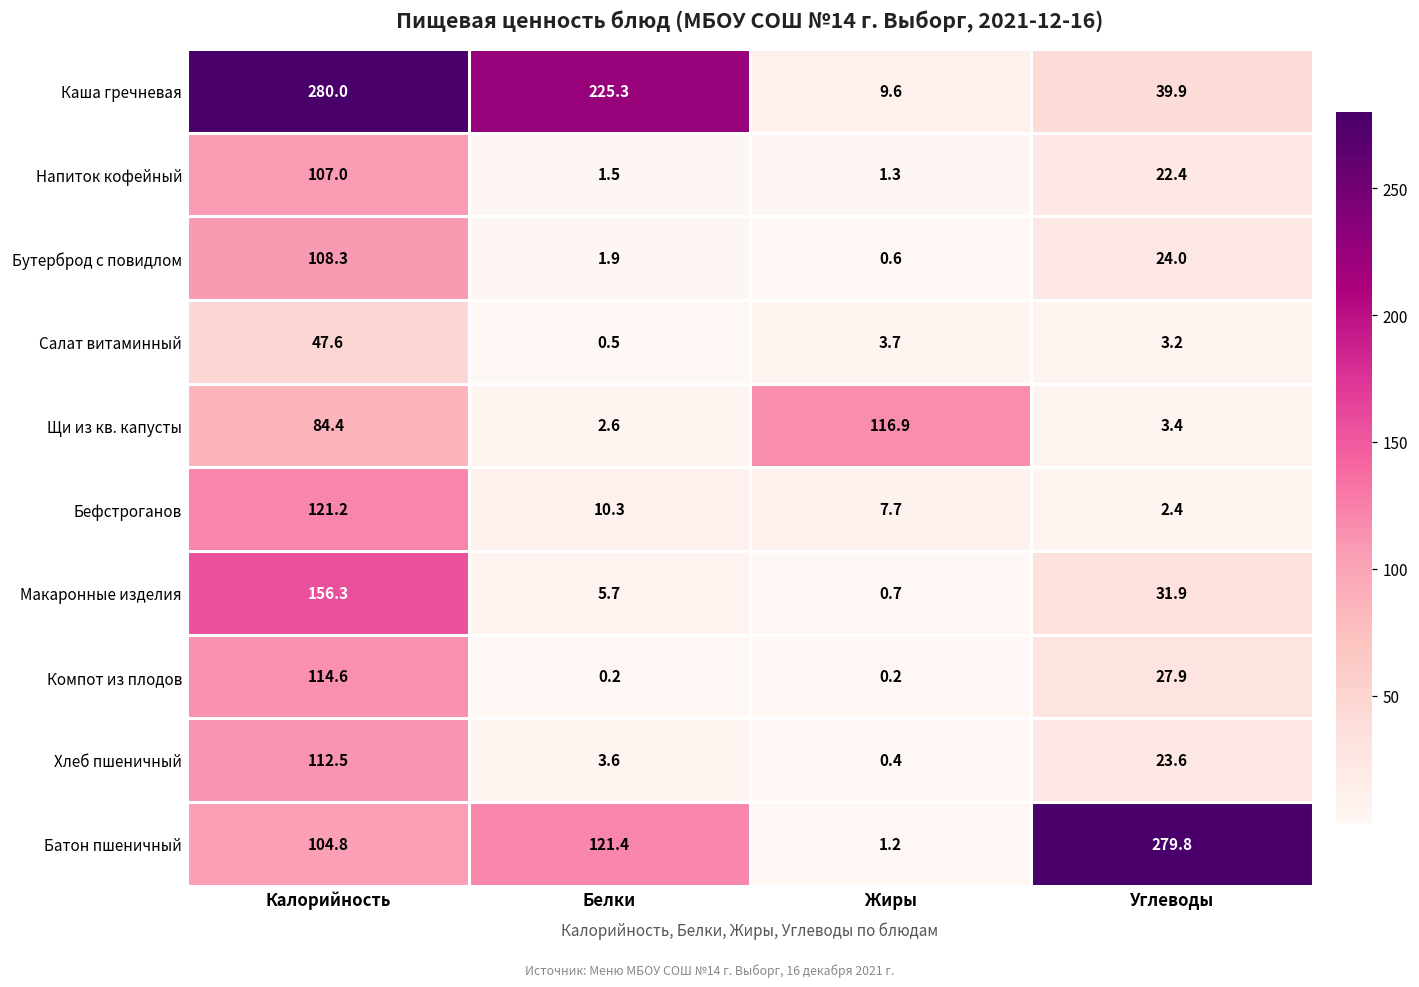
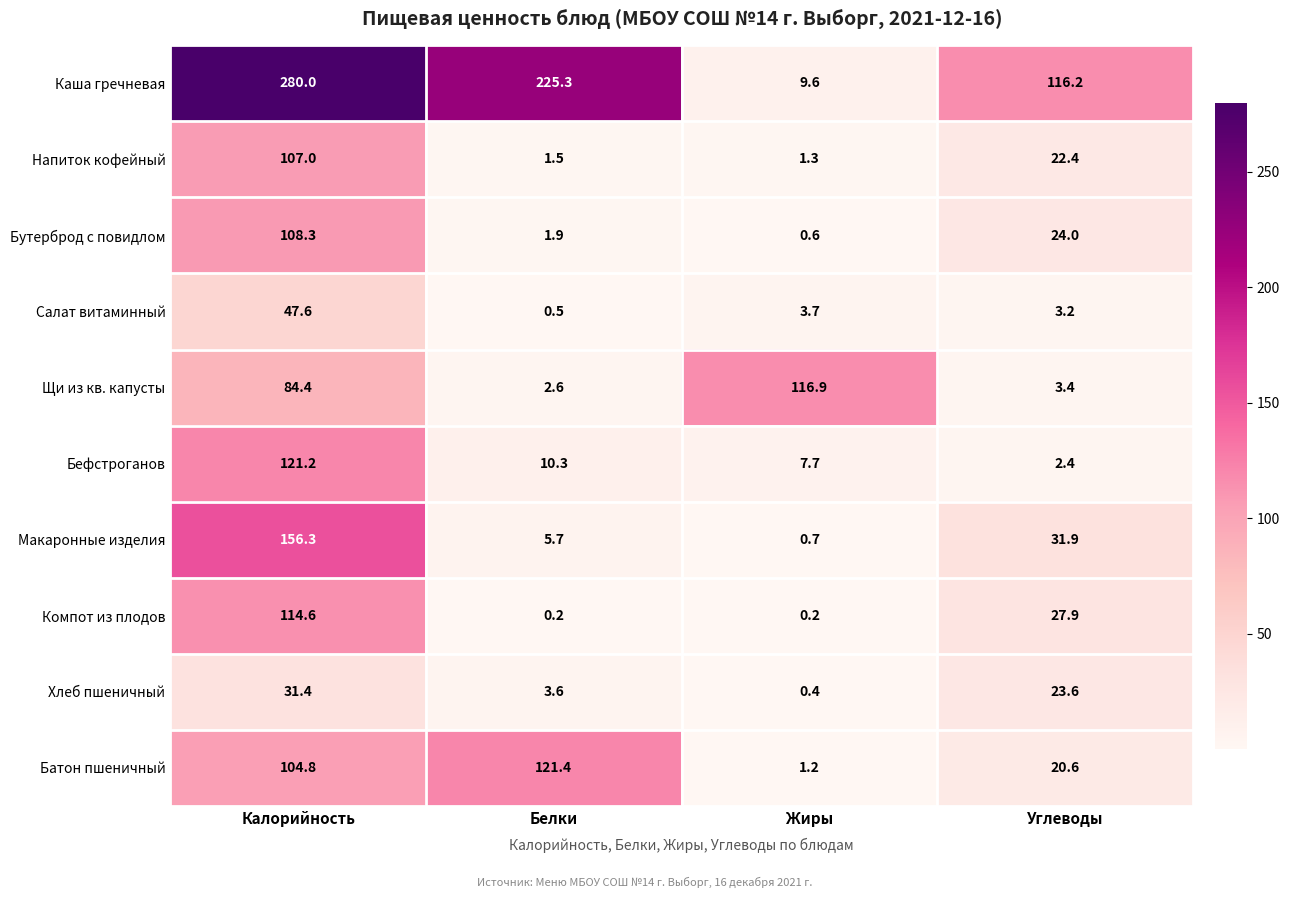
  {
    "Каша гречневая": {
      "Калорийность": 280.0,
      "Белки": 225.3,
      "Жиры": 9.6,
-     "Углеводы": 39.9
+     "Углеводы": 116.2
    },
    "Напиток кофейный": {
      "Калорийность": 107.0,
      "Белки": 1.5,
      "Жиры": 1.3,
      "Углеводы": 22.4
    },
    "Бутерброд с повидлом": {
      "Калорийность": 108.3,
      "Белки": 1.9,
      "Жиры": 0.6,
      "Углеводы": 24.0
    },
    "Салат витаминный": {
      "Калорийность": 47.6,
      "Белки": 0.5,
      "Жиры": 3.7,
      "Углеводы": 3.2
    },
    "Щи из кв. капусты": {
      "Калорийность": 84.4,
      "Белки": 2.6,
      "Жиры": 116.9,
      "Углеводы": 3.4
    },
    "Бефстроганов": {
      "Калорийность": 121.2,
      "Белки": 10.3,
      "Жиры": 7.7,
      "Углеводы": 2.4
    },
    "Макаронные изделия": {
      "Калорийность": 156.3,
      "Белки": 5.7,
      "Жиры": 0.7,
      "Углеводы": 31.9
    },
    "Компот из плодов": {
      "Калорийность": 114.6,
      "Белки": 0.2,
      "Жиры": 0.2,
      "Углеводы": 27.9
    },
    "Хлеб пшеничный": {
-     "Калорийность": 112.5,
+     "Калорийность": 31.4,
      "Белки": 3.6,
      "Жиры": 0.4,
      "Углеводы": 23.6
    },
    "Батон пшеничный": {
      "Калорийность": 104.8,
      "Белки": 121.4,
      "Жиры": 1.2,
-     "Углеводы": 279.8
+     "Углеводы": 20.6
    }
  }
